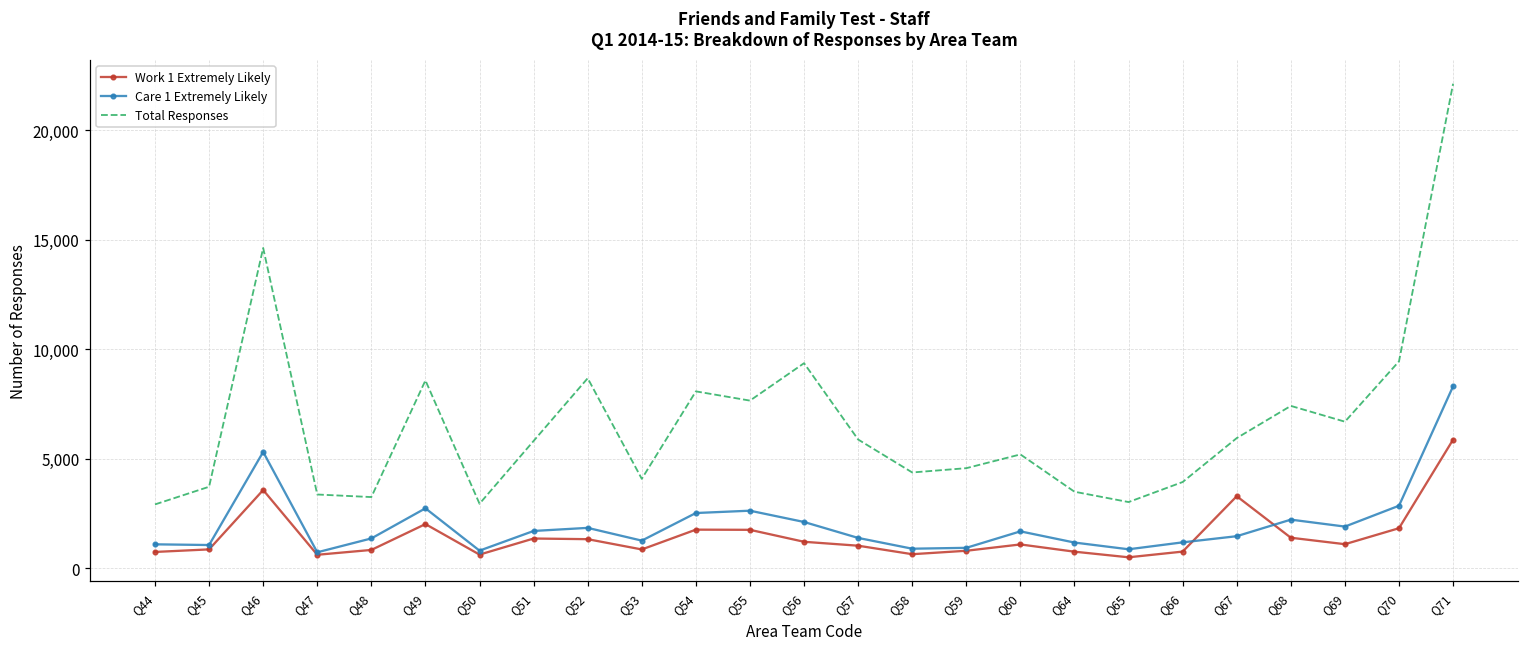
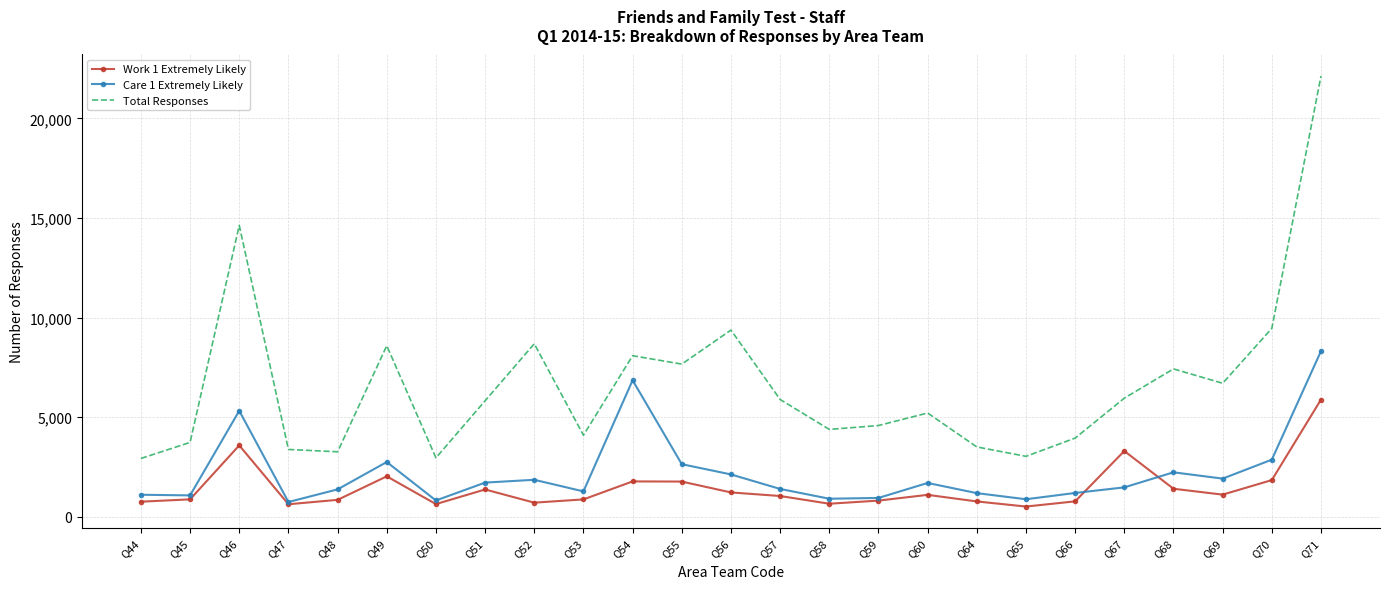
  {
    "Work 1 Extremely Likely": {
      "Q44": "800",
      "Q45": "900",
      "Q46": "3,600",
      "Q48": "800",
      "Q49": "2,000",
      "Q50": "600",
      "Q51": "1,400",
-     "Q52": "1,300",
+     "Q52": "700",
      "Q53": "900",
      "Q54": "1,800",
      "Q55": "1,800",
      "Q56": "1,200",
      "Q57": "1,000",
      "Q58": "700",
      "Q59": "800",
      "Q60": "1,100",
      "Q64": "800",
      "Q65": "500",
      "Q66": "800",
      "Q67": "3,300",
      "Q68": "1,400",
      "Q69": "1,100",
      "Q70": "1,800",
      "Q71": "5,900"
    },
    "Care 1 Extremely Likely": {
      "Q44": "1,100",
      "Q45": "1,100",
      "Q46": "5,300",
      "Q48": "1,400",
      "Q49": "2,700",
      "Q50": "800",
      "Q51": "1,700",
      "Q52": "1,900",
      "Q53": "1,300",
-     "Q54": "2,500",
+     "Q54": "6,900",
      "Q55": "2,600",
      "Q56": "2,100",
      "Q57": "1,400",
      "Q58": "900",
      "Q59": "900",
      "Q60": "1,700",
      "Q64": "1,200",
      "Q65": "900",
      "Q66": "1,200",
      "Q67": "1,500",
      "Q68": "2,200",
      "Q69": "1,900",
      "Q70": "2,900",
      "Q71": "8,300"
    },
    "Total Responses": {
      "Q44": "2,900",
      "Q45": "3,700",
      "Q46": "14,600",
      "Q47": "3,400",
      "Q48": "3,300",
      "Q49": "8,600",
      "Q50": "3,000",
      "Q51": "5,800",
      "Q52": "8,700",
      "Q53": "4,100",
      "Q54": "8,100",
      "Q55": "7,700",
      "Q56": "9,400",
      "Q57": "5,900",
      "Q58": "4,400",
      "Q59": "4,600",
      "Q60": "5,200",
      "Q64": "3,500",
      "Q65": "3,000",
      "Q66": "3,900",
      "Q67": "6,000",
      "Q68": "7,400",
      "Q69": "6,700",
      "Q70": "9,500",
      "Q71": "22,100"
    }
  }
